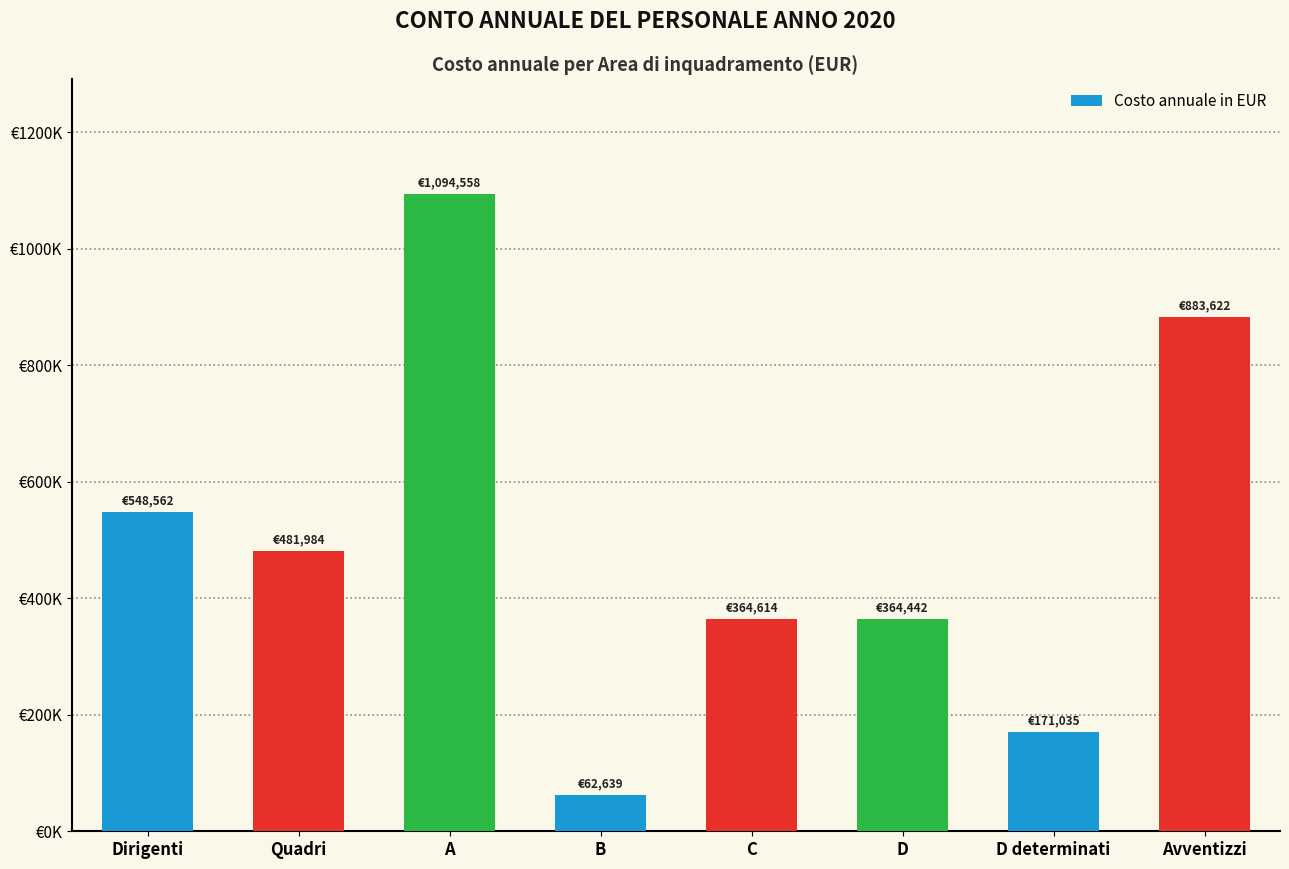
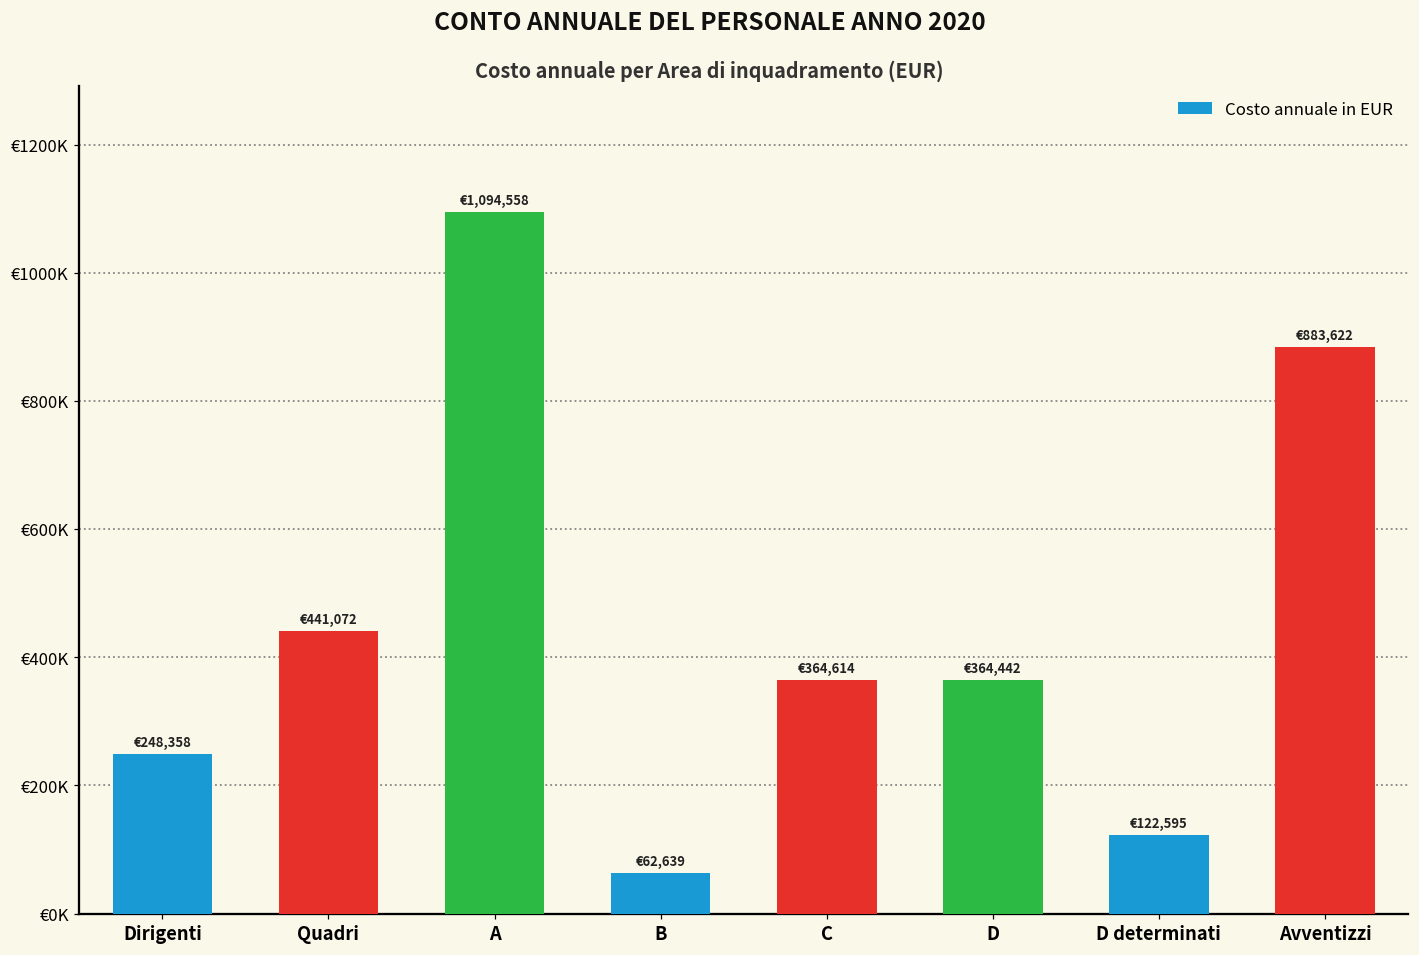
  {
-   "Dirigenti": "€548,562",
-   "Quadri": "€481,984",
+   "Dirigenti": "€248,358",
+   "Quadri": "€441,072",
    "A": "€1,094,558",
    "B": "€62,639",
    "C": "€364,614",
    "D": "€364,442",
-   "D determinati": "€171,035",
+   "D determinati": "€122,595",
    "Avventizzi": "€883,622"
  }
